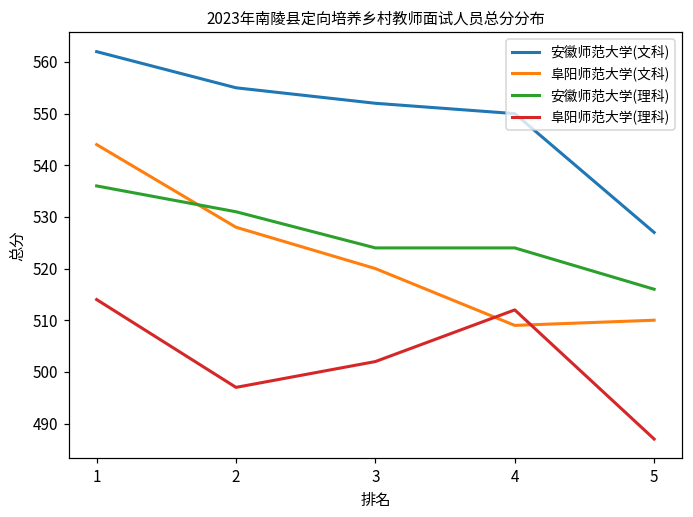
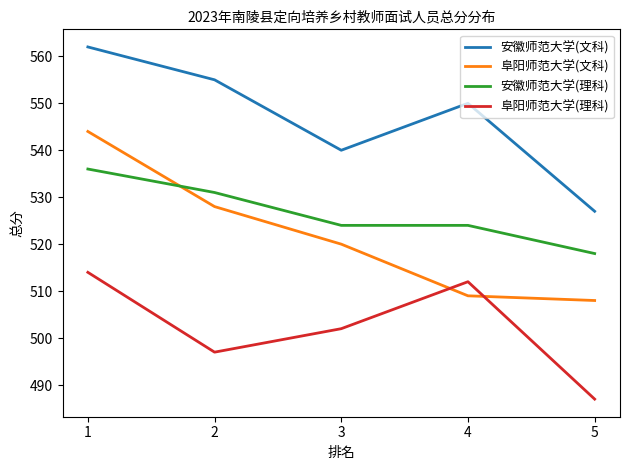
  {
    "安徽师范大学(文科)": {
      "1": 562,
      "2": 555,
-     "3": 552,
+     "3": 540,
      "5": 527
    },
    "阜阳师范大学(文科)": {
      "1": 544,
      "2": 528,
      "3": 520,
      "4": 509,
-     "5": 510
+     "5": 508
    },
    "安徽师范大学(理科)": {
      "1": 536,
      "2": 531,
      "3": 524,
      "4": 524,
-     "5": 516
+     "5": 518
    },
    "阜阳师范大学(理科)": {
      "1": 514,
      "2": 497,
      "3": 502,
      "4": 512,
      "5": 487
    }
  }
